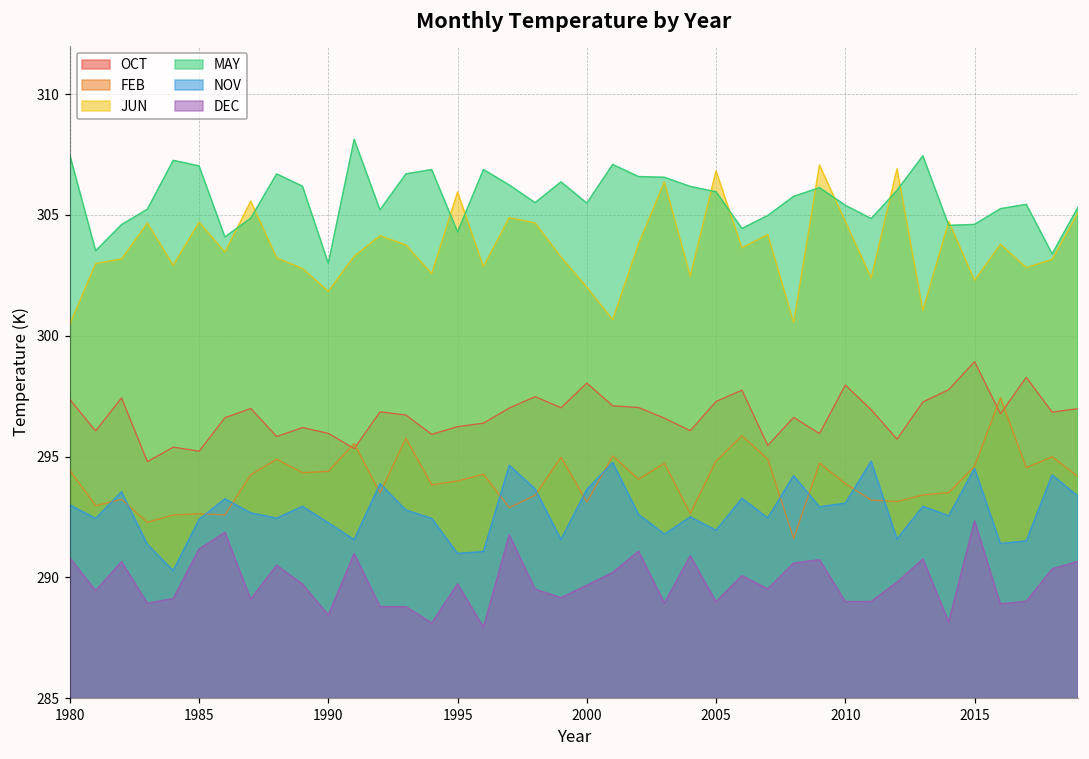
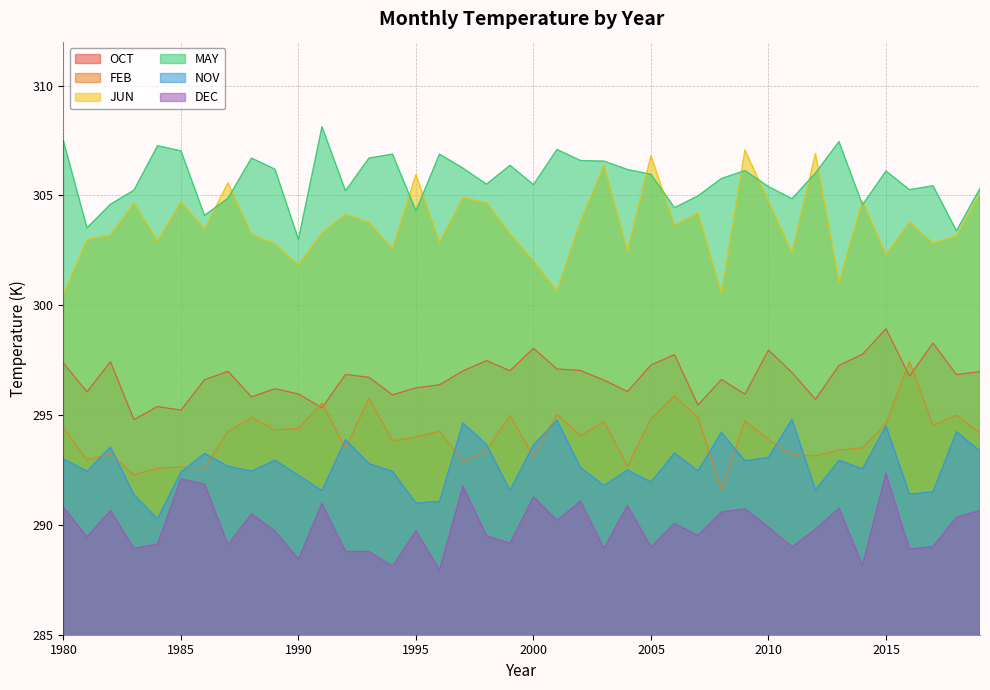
  {
    "JUN": {
      "1980": 300.5,
      "1985": 304.7,
      "1990": 301.8,
      "1995": 306.0,
      "2000": 302.0,
      "2005": 306.8,
      "2010": 304.7,
      "2015": 302.3
    },
    "MAY": {
      "1980": 307.5,
      "1985": 307.0,
      "1990": 303.0,
      "1995": 304.3,
      "2000": 305.5,
      "2005": 306.0,
      "2010": 305.4,
-     "2015": 304.6
+     "2015": 306.1
    },
    "NOV": {
      "1980": 293.0,
      "1985": 292.4,
      "1990": 292.3,
      "1995": 291.0,
      "2000": 293.6,
      "2005": 292.0,
      "2010": 293.1
    },
    "DEC": {
      "1980": 290.8,
-     "1985": 291.2,
+     "1985": 292.1,
      "1990": 288.4,
      "1995": 289.7,
-     "2000": 289.7,
+     "2000": 291.3,
      "2005": 289.0,
-     "2010": 289.0,
+     "2010": 289.9,
      "2015": 292.3
    }
  }
